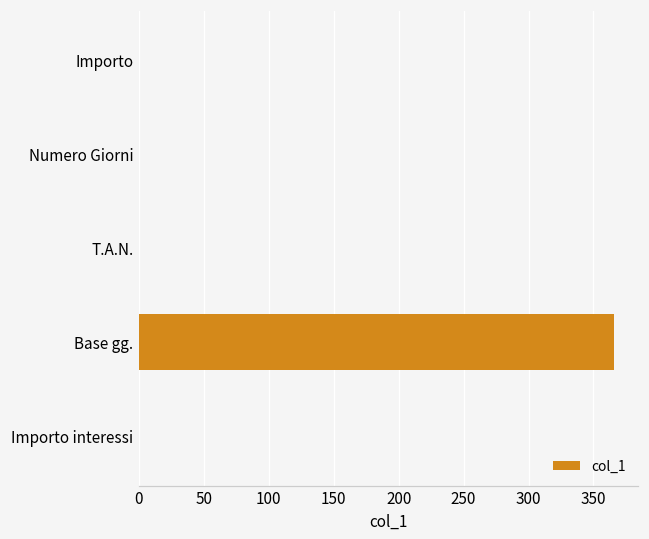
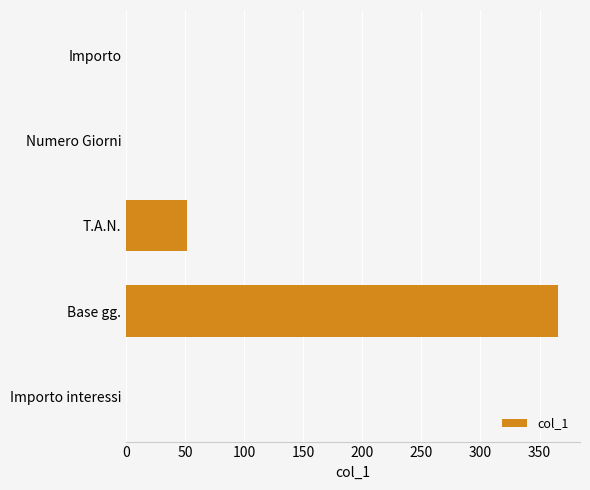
  {
    "Importo": 0,
    "Numero Giorni": 0,
-   "T.A.N.": 0,
+   "T.A.N.": 51,
    "Base gg.": 366,
    "Importo interessi": 0
  }
